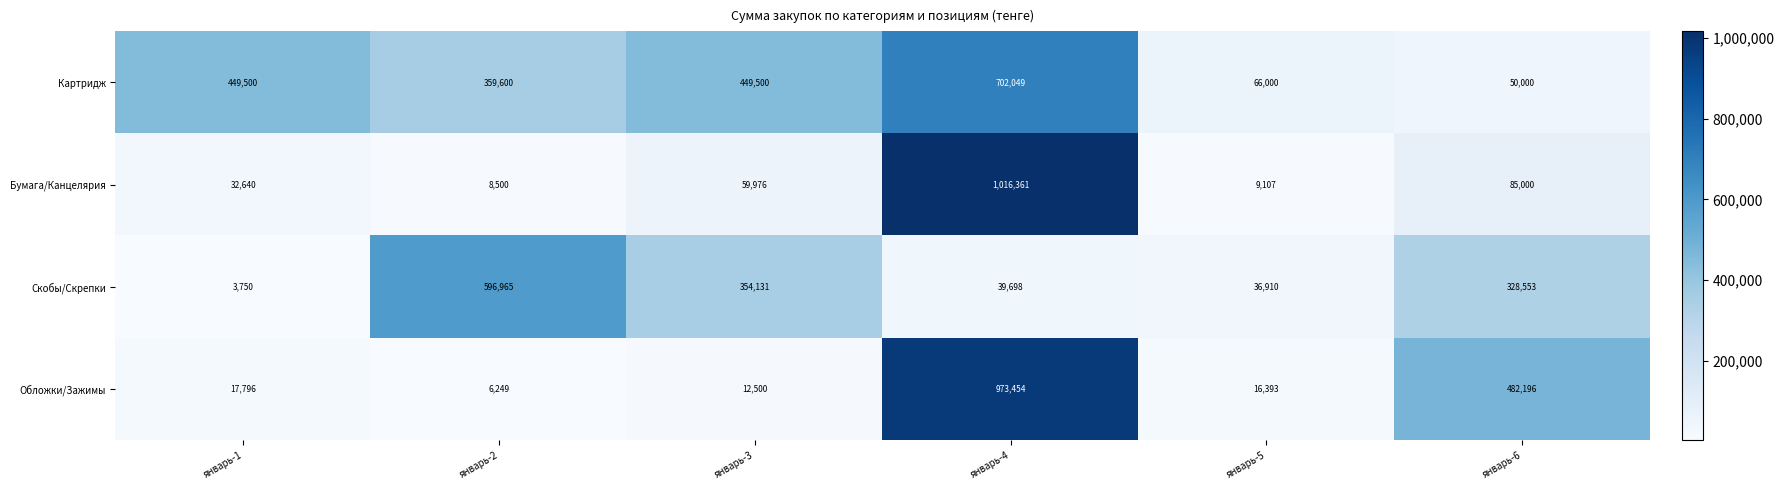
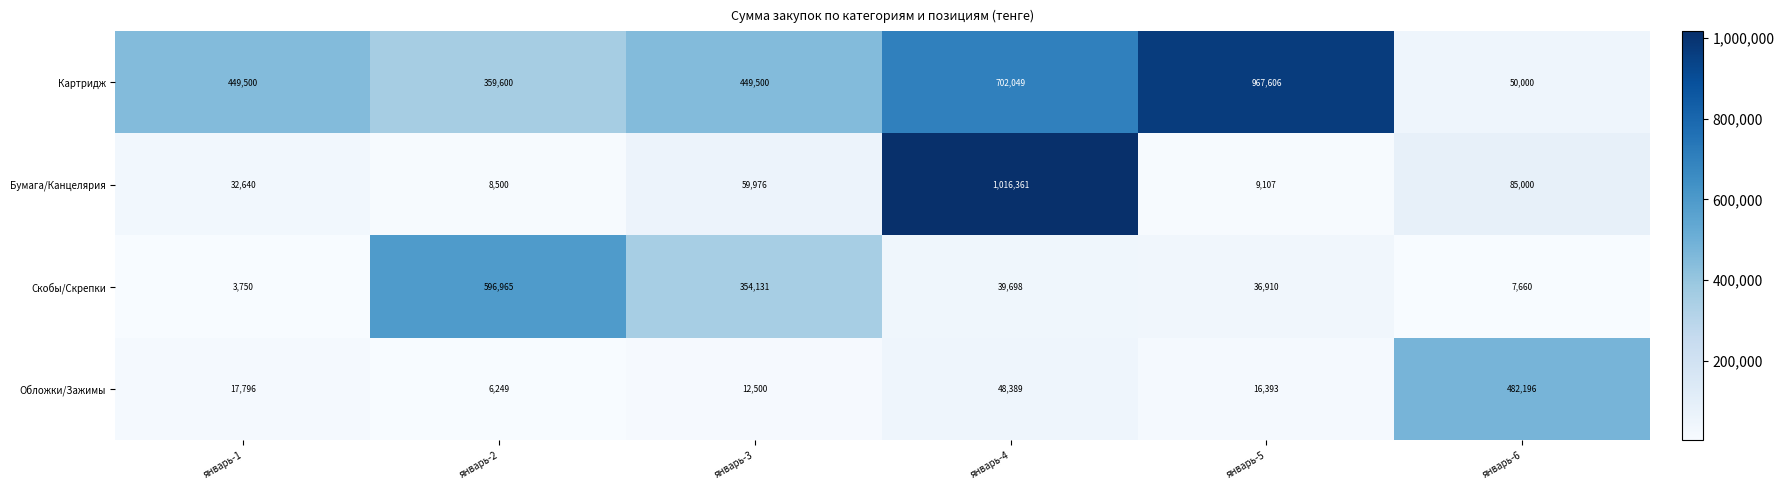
  {
    "Картридж": {
      "январь-1": "449,500",
      "январь-2": "359,600",
      "январь-3": "449,500",
      "январь-4": "702,049",
-     "январь-5": "66,000",
+     "январь-5": "967,606",
      "январь-6": "50,000"
    },
    "Бумага/Канцелярия": {
      "январь-1": "32,640",
      "январь-2": "8,500",
      "январь-3": "59,976",
      "январь-4": "1,016,361",
      "январь-5": "9,107",
      "январь-6": "85,000"
    },
    "Скобы/Скрепки": {
      "январь-1": "3,750",
      "январь-2": "596,965",
      "январь-3": "354,131",
      "январь-4": "39,698",
      "январь-5": "36,910",
-     "январь-6": "328,553"
+     "январь-6": "7,660"
    },
    "Обложки/Зажимы": {
      "январь-1": "17,796",
      "январь-2": "6,249",
      "январь-3": "12,500",
-     "январь-4": "973,454",
+     "январь-4": "48,389",
      "январь-5": "16,393",
      "январь-6": "482,196"
    }
  }
